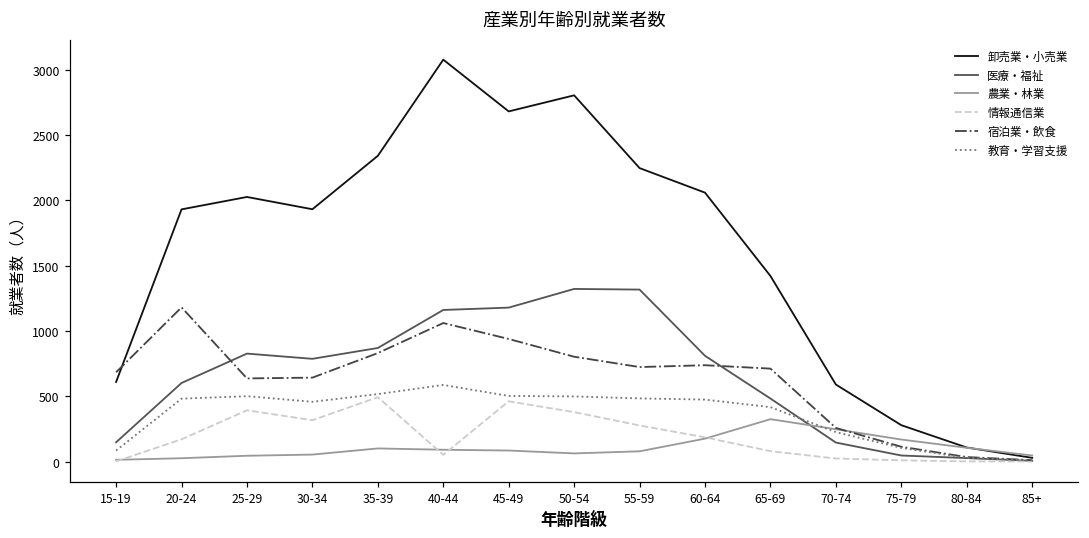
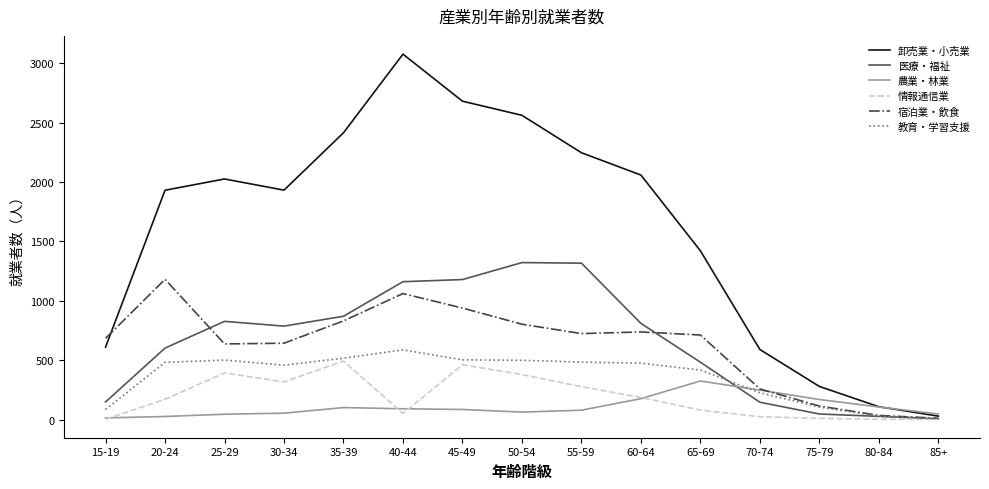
  {
    "卸売業・小売業": {
      "15-19": 610,
      "20-24": 1930,
      "25-29": 2030,
      "30-34": 1930,
-     "35-39": 2340,
+     "35-39": 2420,
      "40-44": 3080,
      "45-49": 2680,
-     "50-54": 2800,
+     "50-54": 2560,
      "55-59": 2250,
      "60-64": 2060,
      "65-69": 1420,
      "70-74": 590,
      "75-79": 280
    },
    "情報通信業": {
      "20-24": 170,
      "25-29": 390,
      "30-34": 320,
      "35-39": 490,
      "40-44": 50,
      "45-49": 460,
      "50-54": 380,
      "55-59": 280,
      "65-69": 80,
      "70-74": 20,
      "75-79": 10,
      "80-84": 0
    }
  }
